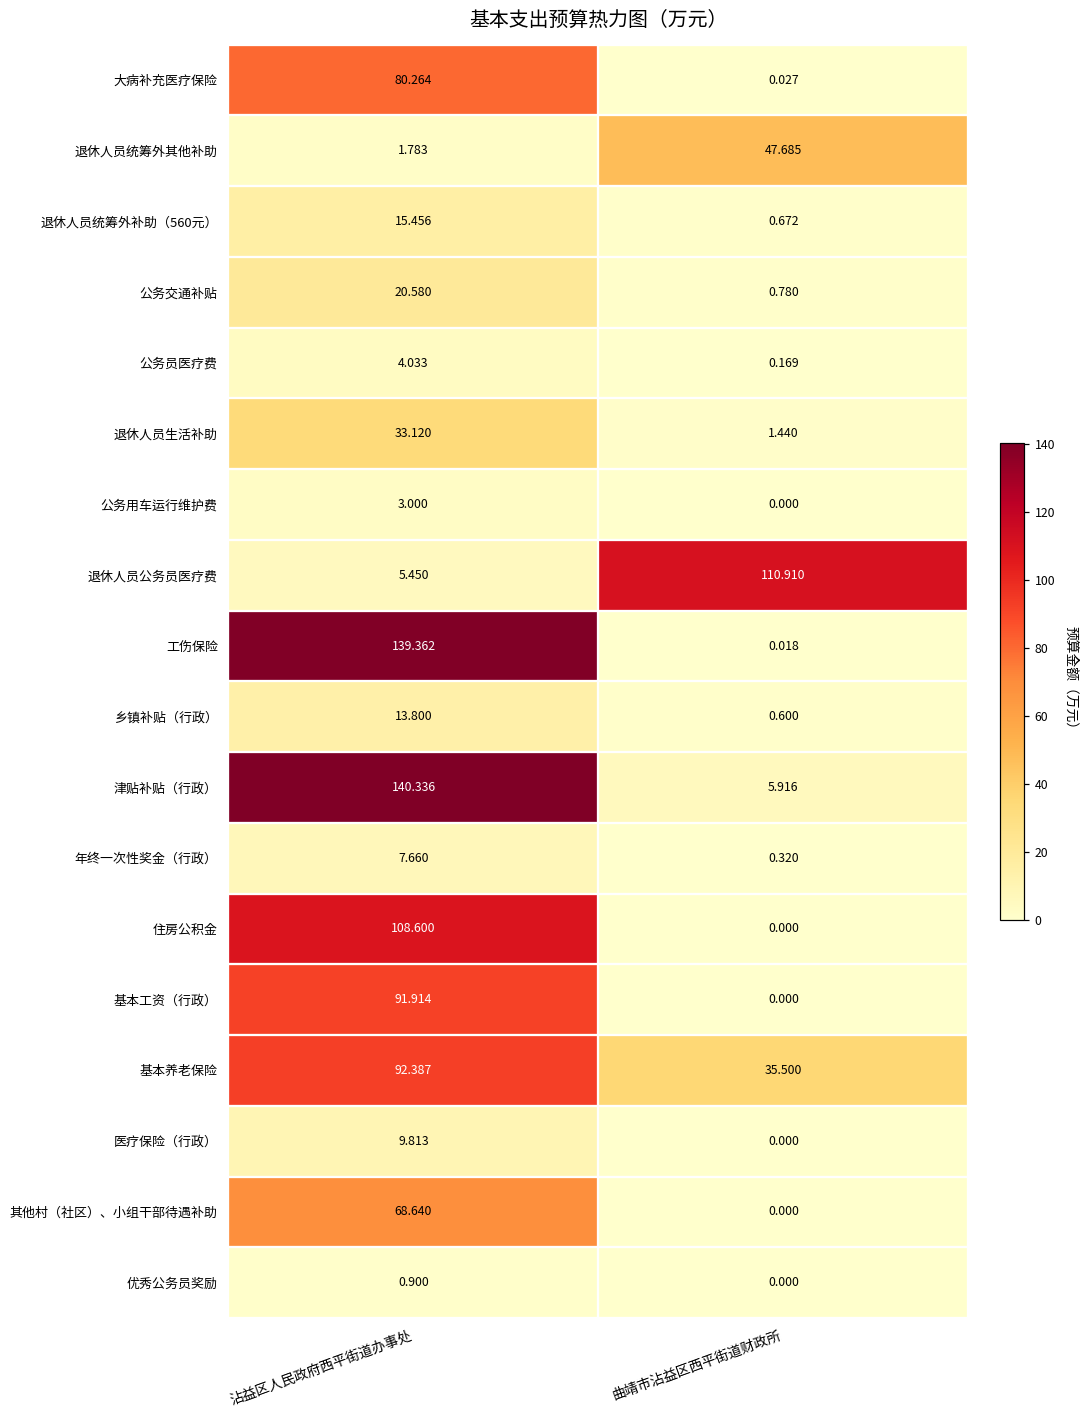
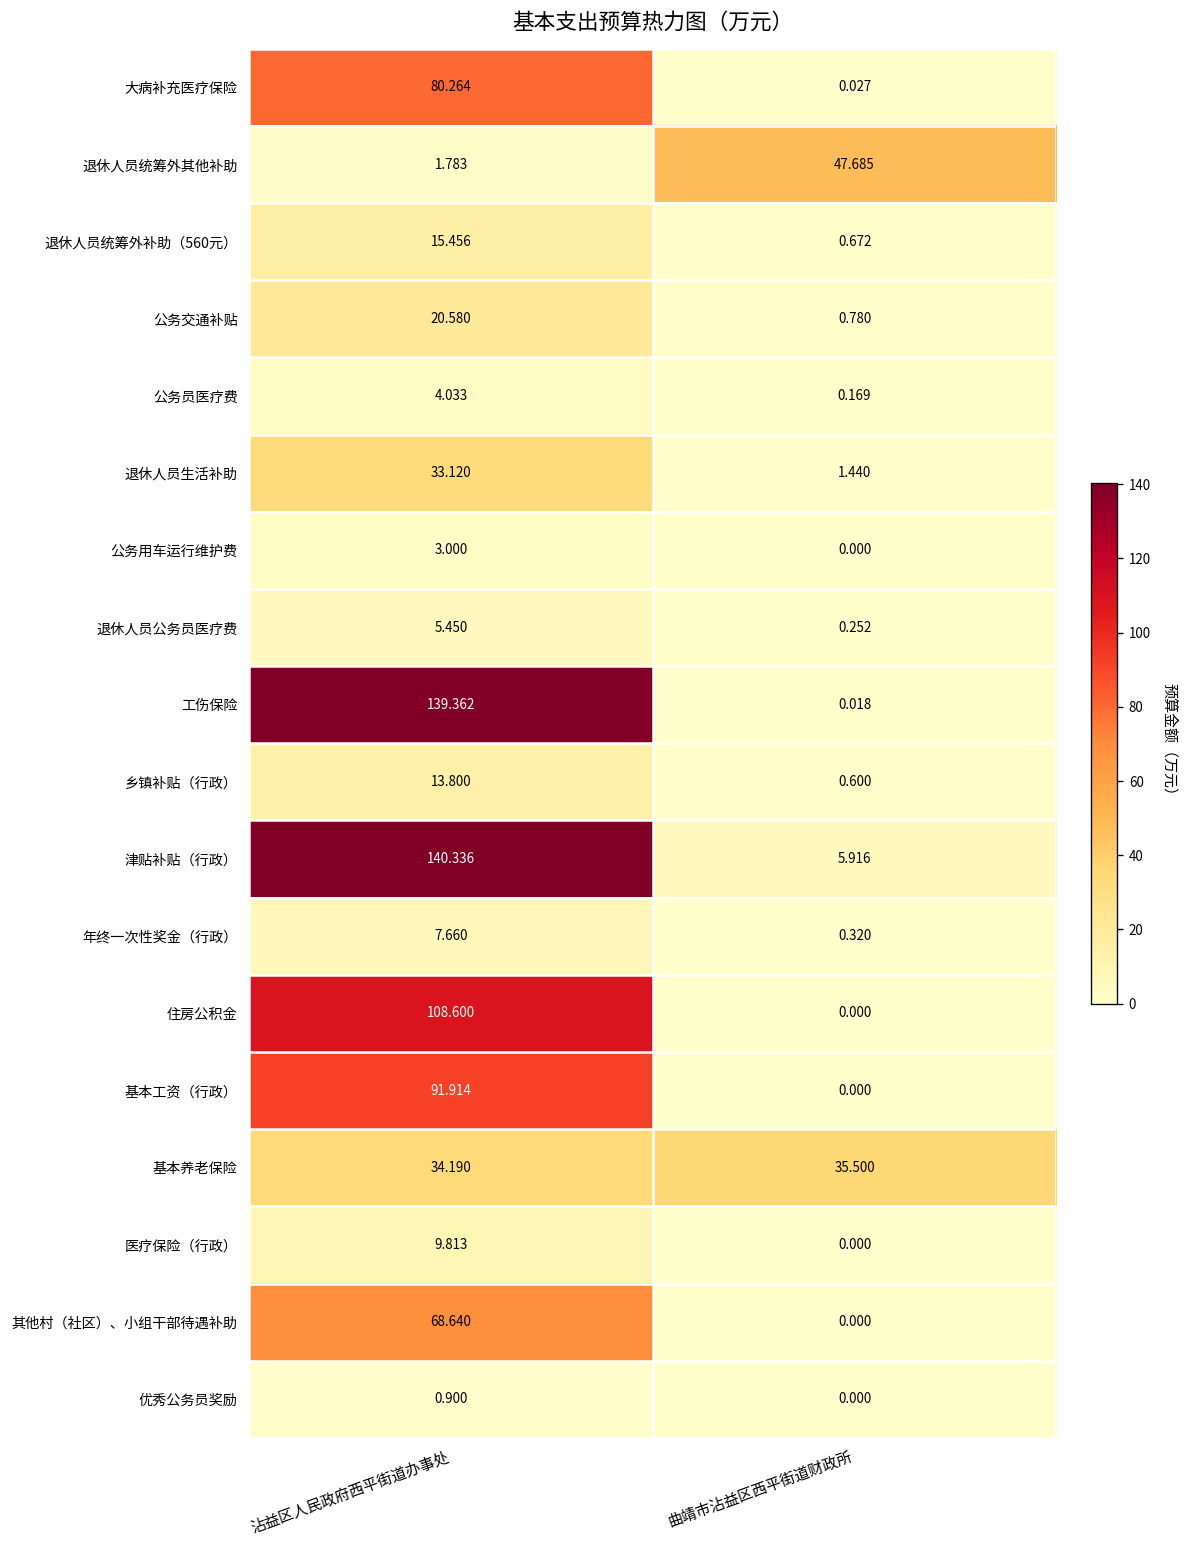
  {
    "大病补充医疗保险": {
      "沾益区人民政府西平街道办事处": 80.264,
      "曲靖市沾益区西平街道财政所": 0.027
    },
    "退休人员统筹外其他补助": {
      "沾益区人民政府西平街道办事处": 1.783,
      "曲靖市沾益区西平街道财政所": 47.685
    },
    "退休人员统筹外补助（560元）": {
      "沾益区人民政府西平街道办事处": 15.456,
      "曲靖市沾益区西平街道财政所": 0.672
    },
    "公务交通补贴": {
      "沾益区人民政府西平街道办事处": 20.580,
      "曲靖市沾益区西平街道财政所": 0.780
    },
    "公务员医疗费": {
      "沾益区人民政府西平街道办事处": 4.033,
      "曲靖市沾益区西平街道财政所": 0.169
    },
    "退休人员生活补助": {
      "沾益区人民政府西平街道办事处": 33.120,
      "曲靖市沾益区西平街道财政所": 1.440
    },
    "公务用车运行维护费": {
      "沾益区人民政府西平街道办事处": 3.000,
      "曲靖市沾益区西平街道财政所": 0.000
    },
    "退休人员公务员医疗费": {
      "沾益区人民政府西平街道办事处": 5.450,
-     "曲靖市沾益区西平街道财政所": 110.910
+     "曲靖市沾益区西平街道财政所": 0.252
    },
    "工伤保险": {
      "沾益区人民政府西平街道办事处": 139.362,
      "曲靖市沾益区西平街道财政所": 0.018
    },
    "乡镇补贴（行政）": {
      "沾益区人民政府西平街道办事处": 13.800,
      "曲靖市沾益区西平街道财政所": 0.600
    },
    "津贴补贴（行政）": {
      "沾益区人民政府西平街道办事处": 140.336,
      "曲靖市沾益区西平街道财政所": 5.916
    },
    "年终一次性奖金（行政）": {
      "沾益区人民政府西平街道办事处": 7.660,
      "曲靖市沾益区西平街道财政所": 0.320
    },
    "住房公积金": {
      "沾益区人民政府西平街道办事处": 108.600,
      "曲靖市沾益区西平街道财政所": 0.000
    },
    "基本工资（行政）": {
      "沾益区人民政府西平街道办事处": 91.914,
      "曲靖市沾益区西平街道财政所": 0.000
    },
    "基本养老保险": {
-     "沾益区人民政府西平街道办事处": 92.387,
+     "沾益区人民政府西平街道办事处": 34.190,
      "曲靖市沾益区西平街道财政所": 35.500
    },
    "医疗保险（行政）": {
      "沾益区人民政府西平街道办事处": 9.813,
      "曲靖市沾益区西平街道财政所": 0.000
    },
    "其他村（社区）、小组干部待遇补助": {
      "沾益区人民政府西平街道办事处": 68.640,
      "曲靖市沾益区西平街道财政所": 0.000
    },
    "优秀公务员奖励": {
      "沾益区人民政府西平街道办事处": 0.900,
      "曲靖市沾益区西平街道财政所": 0.000
    }
  }
